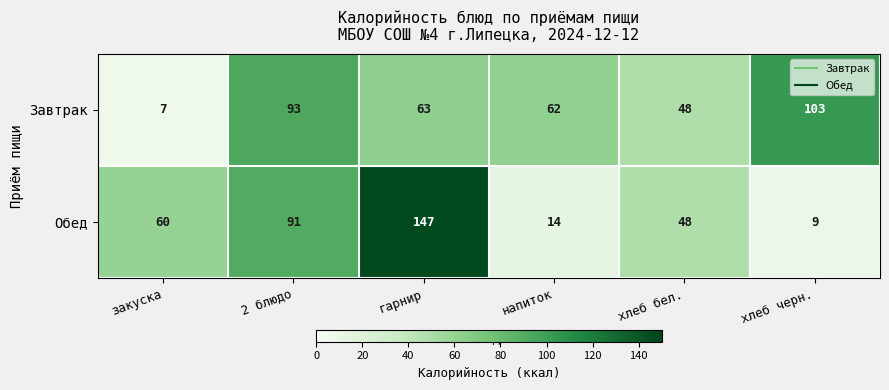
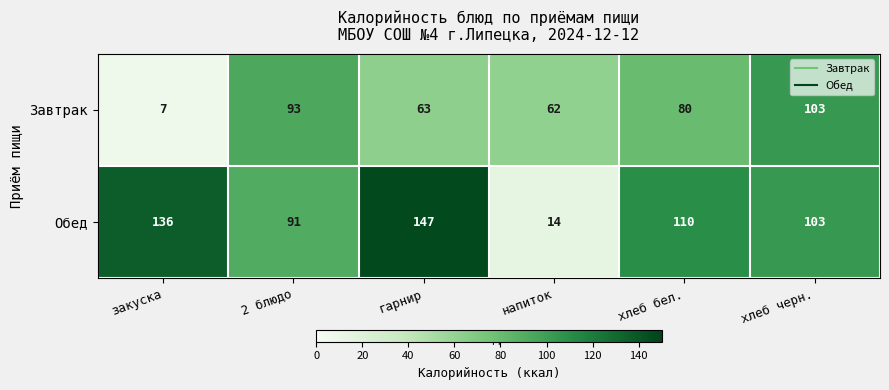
  {
    "Завтрак": {
      "закуска": 7,
      "2 блюдо": 93,
      "гарнир": 63,
      "напиток": 62,
-     "хлеб бел.": 48,
+     "хлеб бел.": 80,
      "хлеб черн.": 103
    },
    "Обед": {
-     "закуска": 60,
+     "закуска": 136,
      "2 блюдо": 91,
      "гарнир": 147,
      "напиток": 14,
-     "хлеб бел.": 48,
-     "хлеб черн.": 9
+     "хлеб бел.": 110,
+     "хлеб черн.": 103
    }
  }
